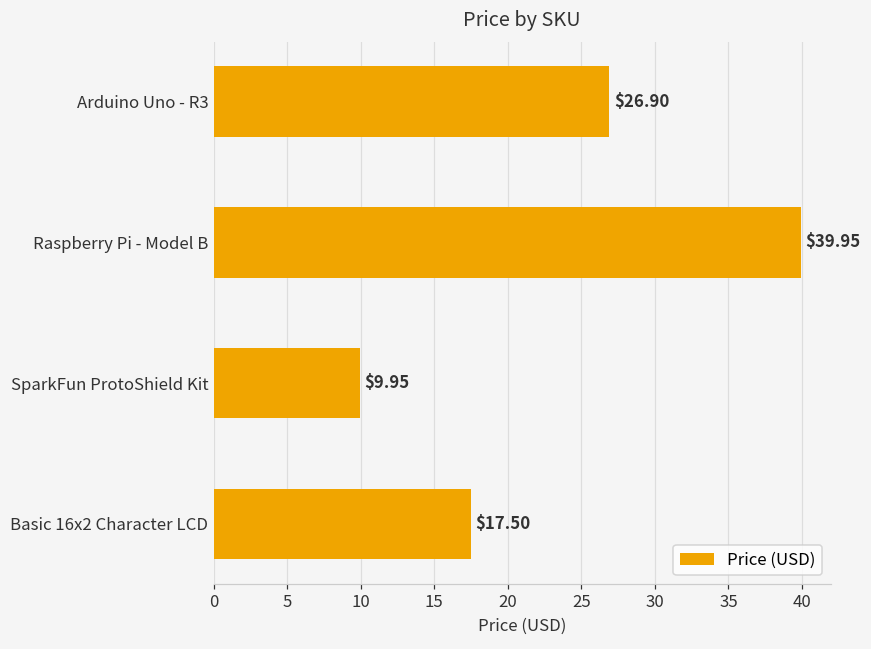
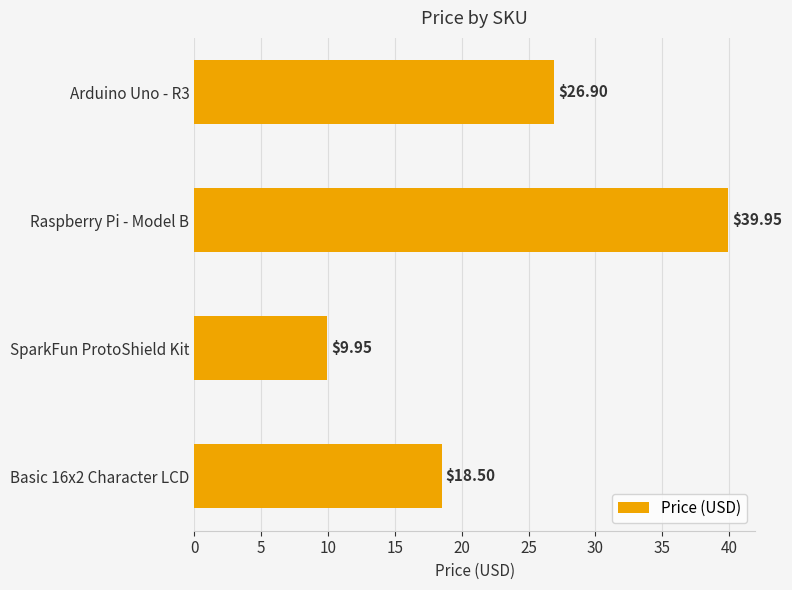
  {
    "Arduino Uno - R3": "$26.90",
    "Raspberry Pi - Model B": "$39.95",
    "SparkFun ProtoShield Kit": "$9.95",
-   "Basic 16x2 Character LCD": "$17.50"
+   "Basic 16x2 Character LCD": "$18.50"
  }
